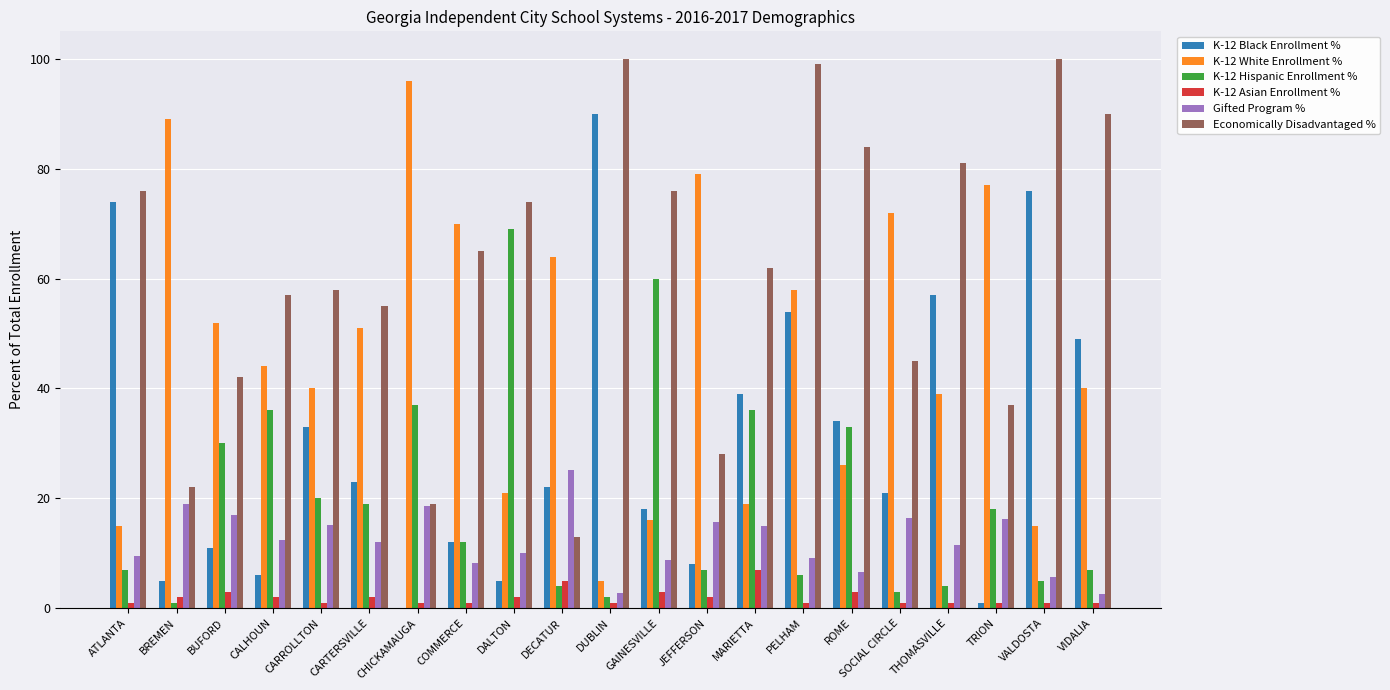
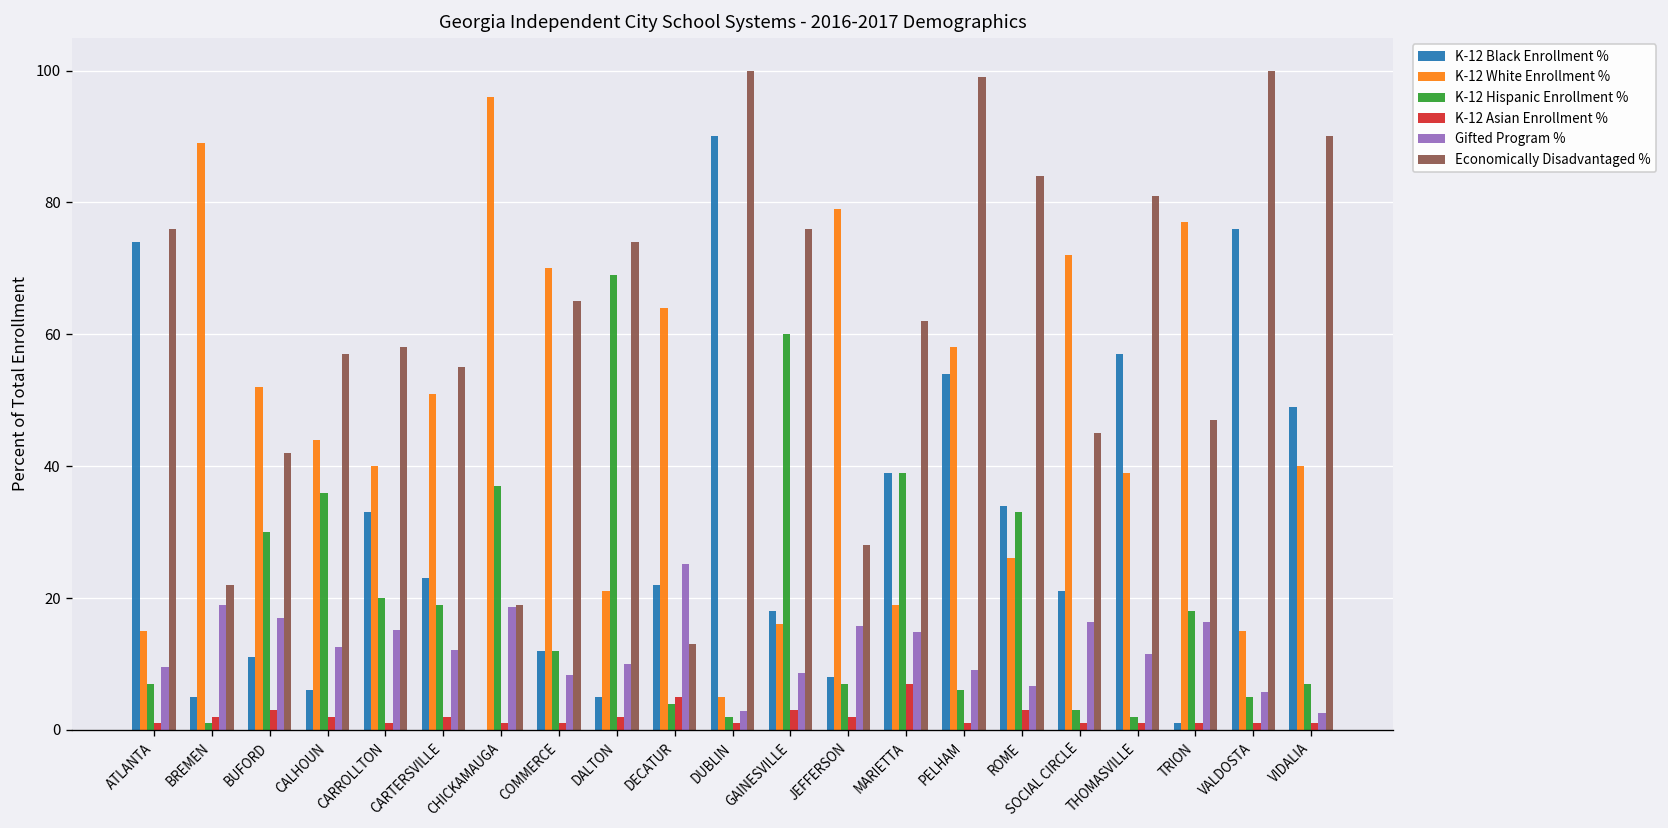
  {
    "K-12 Black Enrollment %": {
      "ATLANTA": 74,
      "BREMEN": 5,
      "BUFORD": 11,
      "CALHOUN": 6,
      "CARROLLTON": 33,
      "CARTERSVILLE": 23,
      "CHICKAMAUGA": 0,
      "COMMERCE": 12,
      "DALTON": 5,
      "DECATUR": 22,
      "DUBLIN": 90,
      "GAINESVILLE": 18,
      "JEFFERSON": 8,
      "MARIETTA": 39,
      "PELHAM": 54,
      "ROME": 34,
      "SOCIAL CIRCLE": 21,
      "THOMASVILLE": 57,
      "TRION": 1,
      "VALDOSTA": 76,
      "VIDALIA": 49
    },
    "K-12 White Enrollment %": {
      "ATLANTA": 15,
      "BREMEN": 89,
      "BUFORD": 52,
      "CALHOUN": 44,
      "CARROLLTON": 40,
      "CARTERSVILLE": 51,
      "CHICKAMAUGA": 96,
      "COMMERCE": 70,
      "DALTON": 21,
      "DECATUR": 64,
      "DUBLIN": 5,
      "GAINESVILLE": 16,
      "JEFFERSON": 79,
      "MARIETTA": 19,
      "PELHAM": 58,
      "ROME": 26,
      "SOCIAL CIRCLE": 72,
      "THOMASVILLE": 39,
      "TRION": 77,
      "VALDOSTA": 15,
      "VIDALIA": 40
    },
    "K-12 Hispanic Enrollment %": {
      "ATLANTA": 7,
      "BREMEN": 1,
      "BUFORD": 30,
      "CALHOUN": 36,
      "CARROLLTON": 20,
      "CARTERSVILLE": 19,
      "CHICKAMAUGA": 37,
      "COMMERCE": 12,
      "DALTON": 69,
      "DECATUR": 4,
      "DUBLIN": 2,
      "GAINESVILLE": 60,
      "JEFFERSON": 7,
-     "MARIETTA": 36,
+     "MARIETTA": 39,
      "PELHAM": 6,
      "ROME": 33,
      "SOCIAL CIRCLE": 3,
-     "THOMASVILLE": 4,
+     "THOMASVILLE": 2,
      "TRION": 18,
      "VALDOSTA": 5,
      "VIDALIA": 7
    },
    "K-12 Asian Enrollment %": {
      "ATLANTA": 1,
      "BREMEN": 2,
      "BUFORD": 3,
      "CALHOUN": 2,
      "CARROLLTON": 1,
      "CARTERSVILLE": 2,
      "CHICKAMAUGA": 1,
      "COMMERCE": 1,
      "DALTON": 2,
      "DECATUR": 5,
      "DUBLIN": 1,
      "GAINESVILLE": 3,
      "JEFFERSON": 2,
      "MARIETTA": 7,
      "PELHAM": 1,
      "ROME": 3,
      "SOCIAL CIRCLE": 1,
      "THOMASVILLE": 1,
      "TRION": 1,
      "VALDOSTA": 1,
      "VIDALIA": 1
    },
    "Gifted Program %": {
      "ATLANTA": 10,
      "BREMEN": 19,
      "BUFORD": 17,
      "CALHOUN": 13,
      "CARROLLTON": 15,
      "CARTERSVILLE": 12,
      "CHICKAMAUGA": 19,
      "COMMERCE": 8,
      "DALTON": 10,
      "DECATUR": 25,
      "DUBLIN": 3,
      "GAINESVILLE": 9,
      "JEFFERSON": 16,
      "MARIETTA": 15,
      "PELHAM": 9,
      "ROME": 7,
      "SOCIAL CIRCLE": 16,
      "THOMASVILLE": 12,
      "TRION": 16,
      "VALDOSTA": 6,
      "VIDALIA": 3
    },
    "Economically Disadvantaged %": {
      "ATLANTA": 76,
      "BREMEN": 22,
      "BUFORD": 42,
      "CALHOUN": 57,
      "CARROLLTON": 58,
      "CARTERSVILLE": 55,
      "CHICKAMAUGA": 19,
      "COMMERCE": 65,
      "DALTON": 74,
      "DECATUR": 13,
      "DUBLIN": 100,
      "GAINESVILLE": 76,
      "JEFFERSON": 28,
      "MARIETTA": 62,
      "PELHAM": 99,
      "ROME": 84,
      "SOCIAL CIRCLE": 45,
      "THOMASVILLE": 81,
-     "TRION": 37,
+     "TRION": 47,
      "VALDOSTA": 100,
      "VIDALIA": 90
    }
  }
